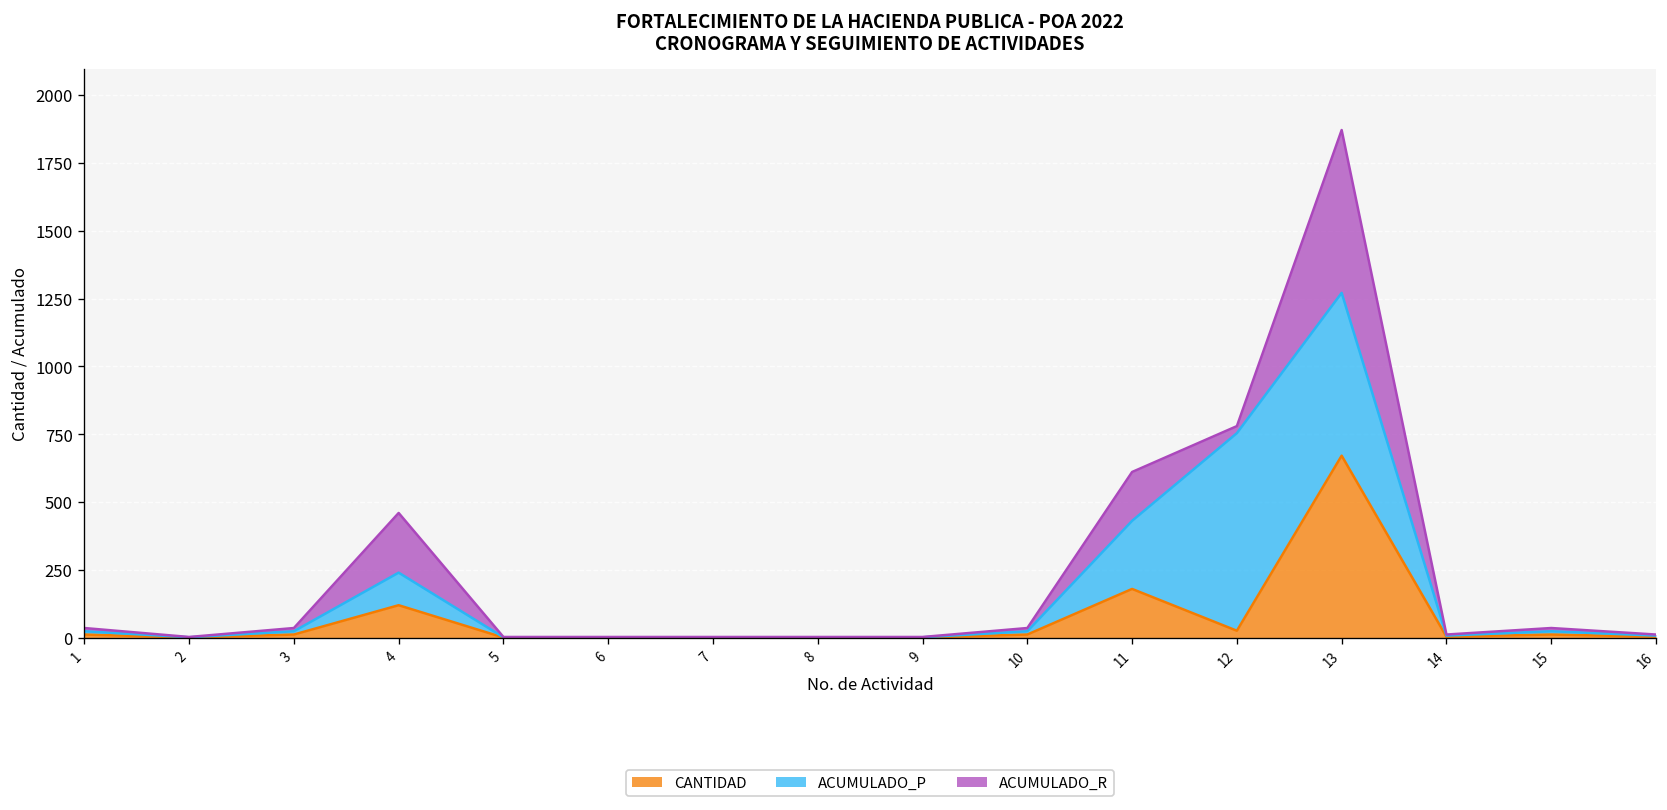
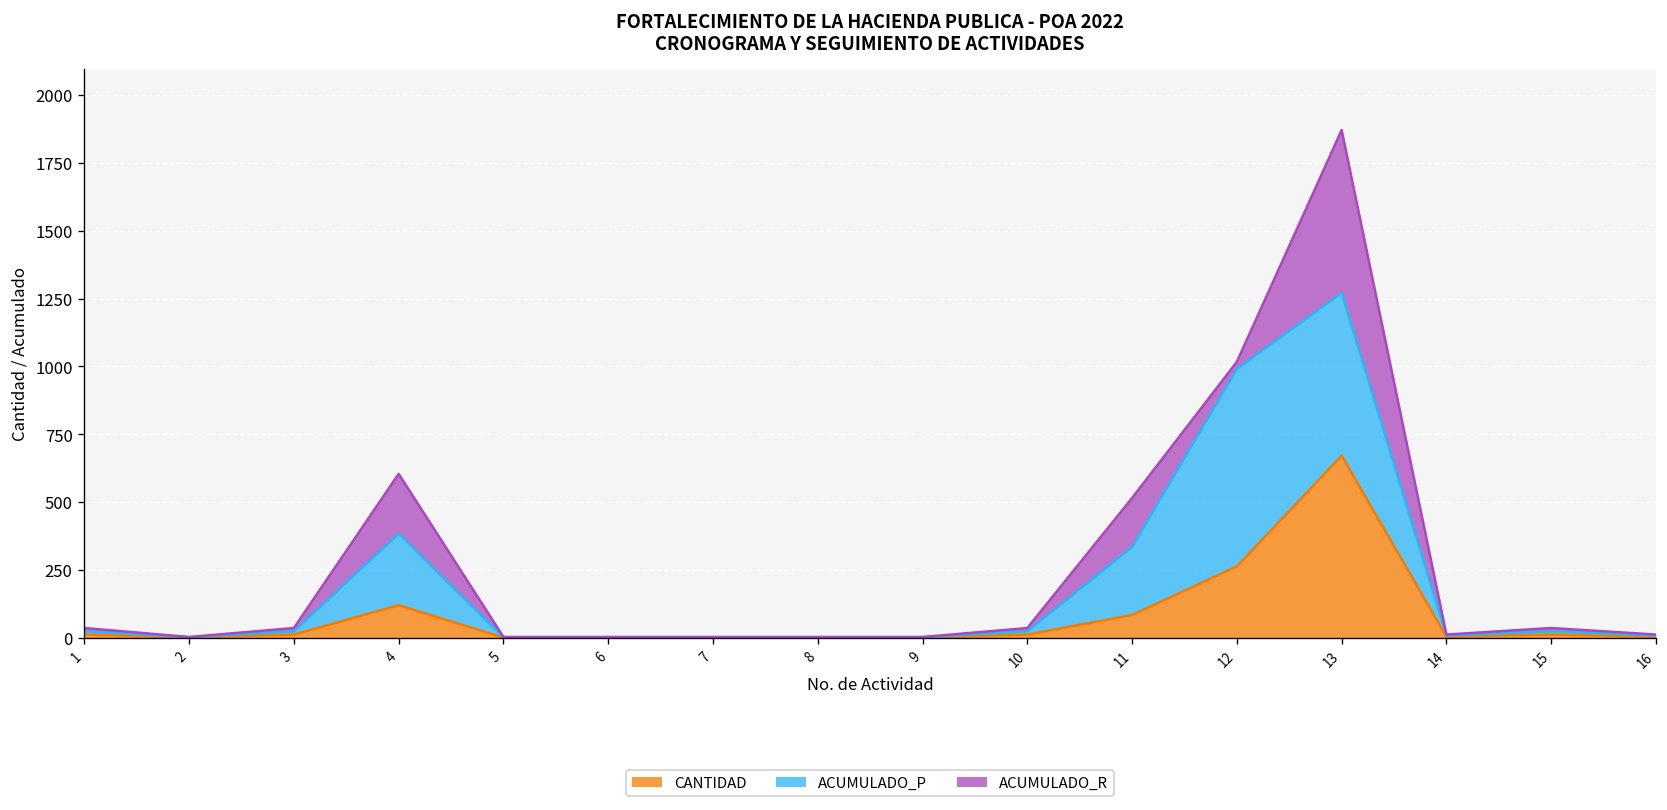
  {
    "CANTIDAD": {
      "1": 10,
      "3": 10,
      "4": 120,
      "10": 10,
-     "11": 180,
-     "12": 30,
+     "11": 80,
+     "12": 260,
      "13": 670,
      "15": 10
    },
    "ACUMULADO_P": {
      "1": 10,
      "3": 10,
-     "4": 120,
+     "4": 260,
      "10": 10,
      "11": 250,
      "12": 730,
      "13": 600,
      "15": 10
    },
    "ACUMULADO_R": {
      "1": 10,
      "3": 10,
      "4": 220,
      "10": 10,
      "11": 180,
      "12": 30,
      "13": 600,
      "15": 10
    }
  }
